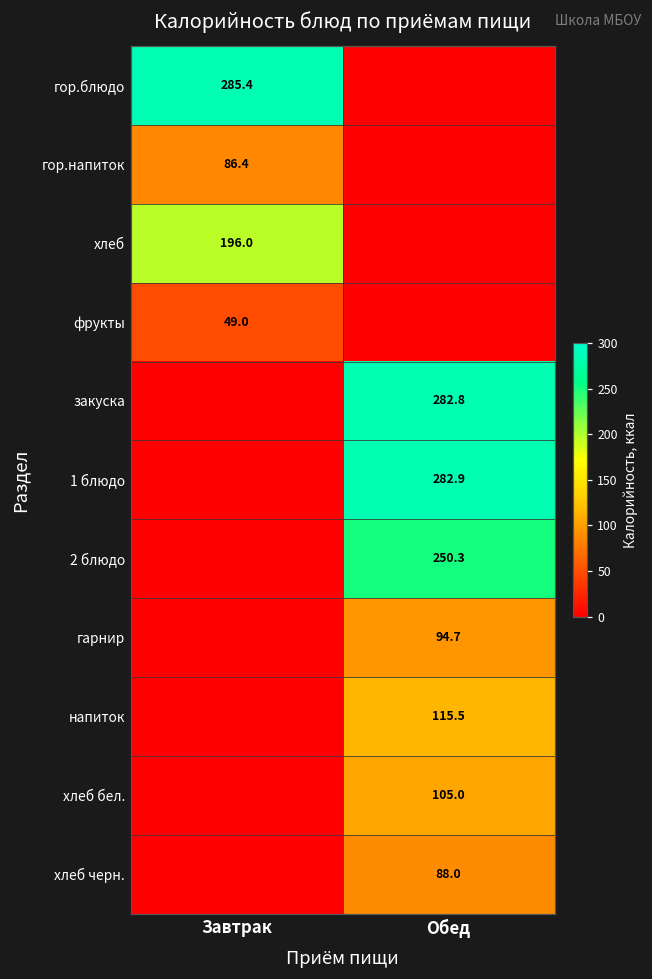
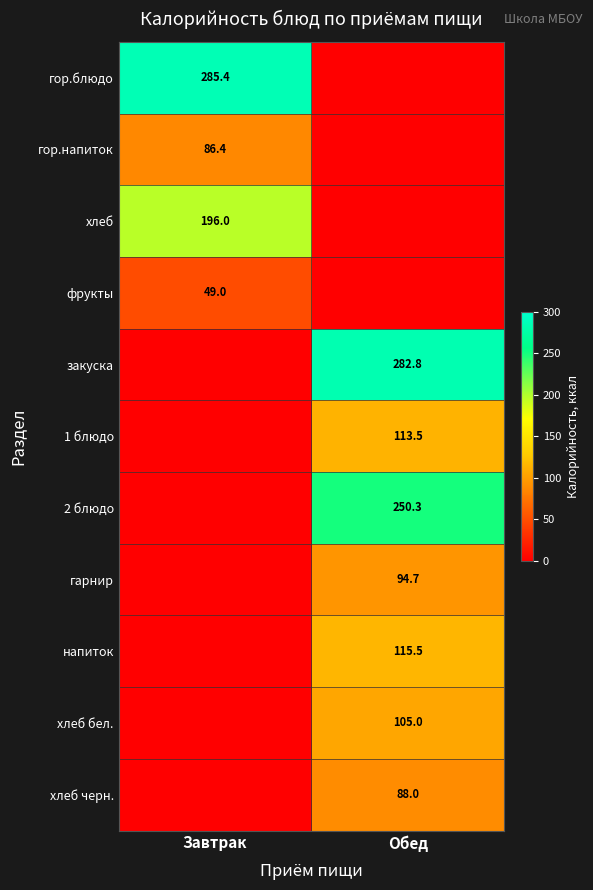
  {
    "гор.блюдо": {
      "Завтрак": 285.4
    },
    "гор.напиток": {
      "Завтрак": 86.4
    },
    "хлеб": {
      "Завтрак": 196.0
    },
    "фрукты": {
      "Завтрак": 49.0
    },
    "закуска": {
      "Обед": 282.8
    },
    "1 блюдо": {
-     "Обед": 282.9
+     "Обед": 113.5
    },
    "2 блюдо": {
      "Обед": 250.3
    },
    "гарнир": {
      "Обед": 94.7
    },
    "напиток": {
      "Обед": 115.5
    },
    "хлеб бел.": {
      "Обед": 105.0
    },
    "хлеб черн.": {
      "Обед": 88.0
    }
  }
